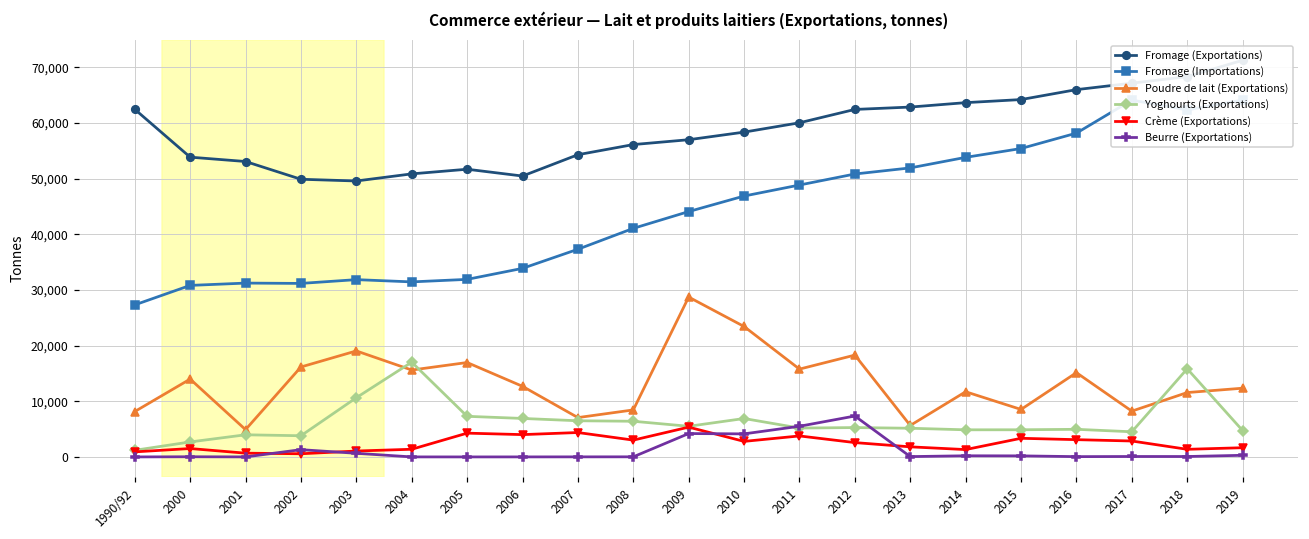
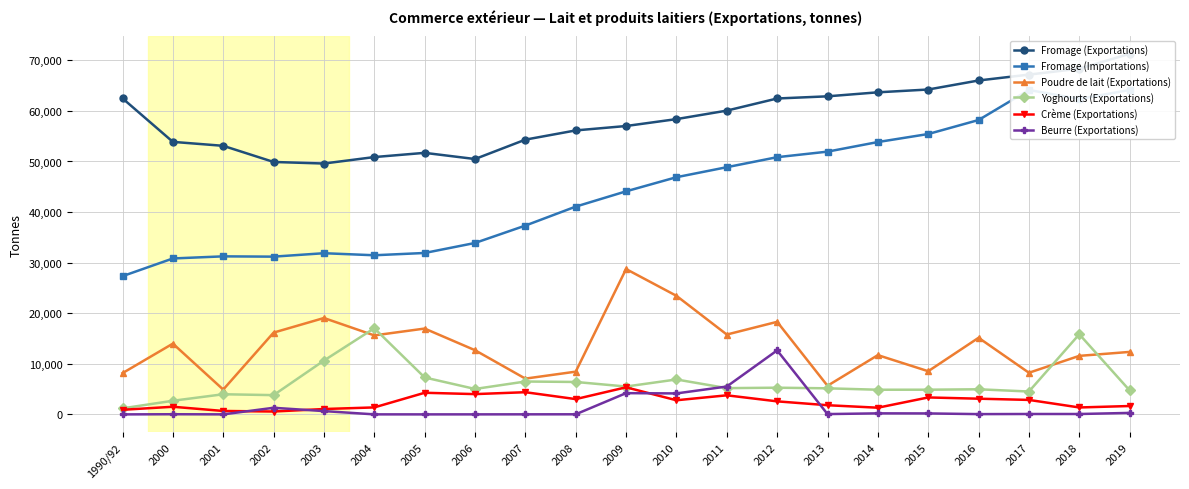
  {
    "Fromage (Exportations)": {
      "1990/92": "62,000",
      "2000": "54,000",
      "2001": "53,000",
      "2002": "50,000",
      "2003": "50,000",
      "2004": "51,000",
      "2005": "52,000",
      "2006": "50,000",
      "2007": "54,000",
      "2008": "56,000",
      "2009": "57,000",
      "2010": "58,000",
      "2011": "60,000",
      "2012": "62,000",
      "2013": "63,000",
      "2014": "64,000",
      "2015": "64,000",
      "2016": "66,000"
    },
    "Fromage (Importations)": {
      "1990/92": "27,000",
      "2000": "31,000",
      "2001": "31,000",
      "2002": "31,000",
      "2003": "32,000",
      "2004": "31,000",
      "2005": "32,000",
      "2006": "34,000",
      "2007": "37,000",
      "2008": "41,000",
      "2009": "44,000",
      "2010": "47,000",
      "2011": "49,000",
      "2012": "51,000",
      "2013": "52,000",
      "2014": "54,000",
      "2015": "55,000",
      "2016": "58,000"
    },
    "Poudre de lait (Exportations)": {
      "1990/92": "8,000",
      "2000": "14,000",
      "2001": "5,000",
      "2002": "16,000",
      "2003": "19,000",
      "2004": "16,000",
      "2005": "17,000",
      "2006": "13,000",
      "2007": "7,000",
      "2008": "8,000",
      "2009": "29,000",
      "2010": "23,000",
      "2011": "16,000",
      "2012": "18,000",
      "2014": "12,000",
      "2015": "9,000",
      "2016": "15,000",
      "2017": "8,000",
      "2018": "12,000",
      "2019": "12,000"
    },
    "Yoghourts (Exportations)": {
      "2000": "3,000",
      "2001": "4,000",
      "2002": "4,000",
      "2003": "11,000",
      "2004": "17,000",
      "2005": "7,000",
-     "2006": "7,000",
+     "2006": "5,000",
      "2007": "7,000",
      "2008": "6,000",
      "2010": "7,000",
      "2012": "5,000",
      "2014": "5,000",
      "2015": "5,000",
      "2016": "5,000",
      "2017": "5,000",
      "2018": "16,000",
      "2019": "5,000"
    },
    "Crème (Exportations)": {
      "2000": "2,000",
      "2001": "1,000",
      "2002": "1,000",
      "2004": "1,000",
      "2005": "4,000",
      "2006": "4,000",
      "2007": "4,000",
      "2008": "3,000",
      "2010": "3,000",
      "2011": "4,000",
      "2012": "3,000",
      "2013": "2,000",
      "2014": "1,000",
      "2015": "3,000",
      "2016": "3,000",
      "2017": "3,000",
      "2018": "1,000",
      "2019": "2,000"
    },
    "Beurre (Exportations)": {
      "1990/92": "0",
      "2000": "0",
      "2001": "0",
      "2002": "1,000",
      "2004": "0",
      "2005": "0",
      "2006": "0",
      "2007": "0",
      "2008": "0",
      "2009": "4,000",
      "2010": "4,000",
-     "2012": "7,000",
+     "2012": "13,000",
      "2013": "0",
      "2014": "0",
      "2015": "0",
      "2016": "0",
      "2017": "0",
      "2018": "0",
      "2019": "0"
    }
  }
